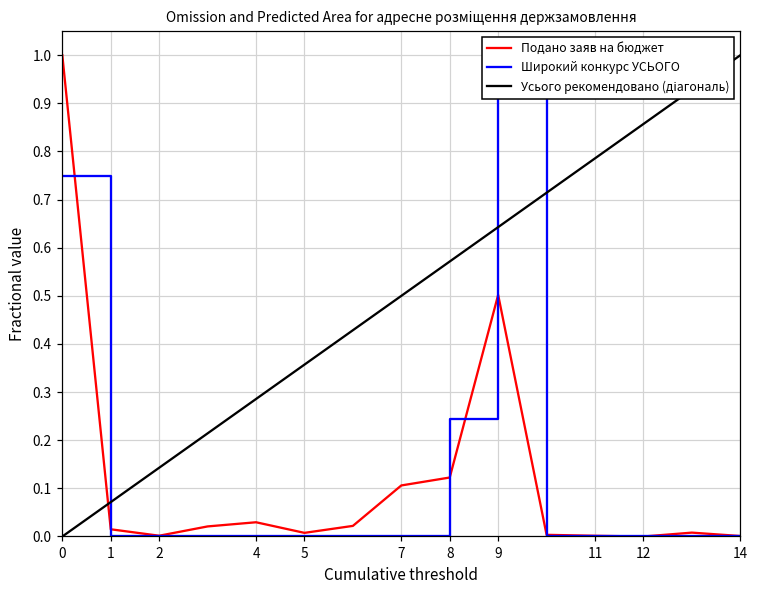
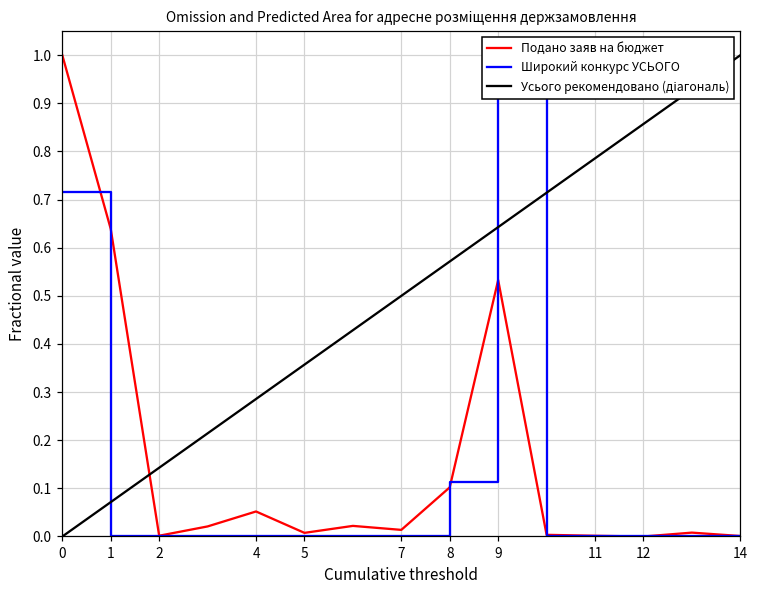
  {
    "Подано заяв на бюджет": {
      "0": 1.00,
-     "1": 0.01,
-     "4": 0.03,
+     "1": 0.64,
+     "4": 0.05,
      "5": 0.01,
-     "7": 0.11,
-     "8": 0.12,
-     "9": 0.50
+     "7": 0.01,
+     "8": 0.10,
+     "9": 0.53
    },
    "Широкий конкурс УСЬОГО": {
-     "0": 0.75,
+     "0": 0.72,
      "1": 0.00,
      "4": 0.00,
      "5": 0.00,
      "7": 0.00,
-     "8": 0.24
+     "8": 0.11
    },
    "Усього рекомендовано (діагональ)": {
      "0": 0.00,
      "1": 0.07,
      "2": 0.14,
      "4": 0.29,
      "5": 0.36,
      "7": 0.50,
      "8": 0.57,
      "9": 0.64,
      "11": 0.79,
      "12": 0.86,
      "14": 1.00
    }
  }
